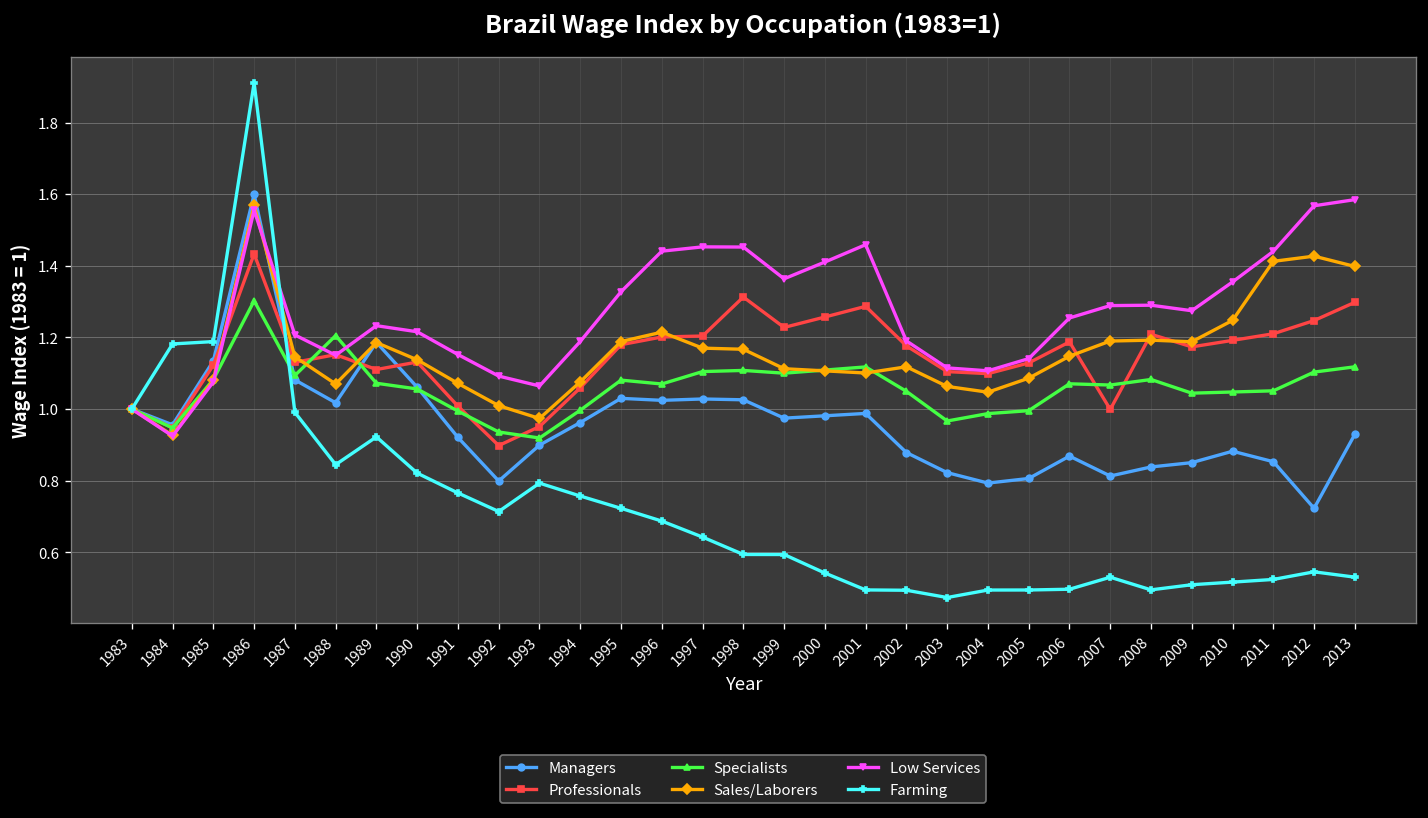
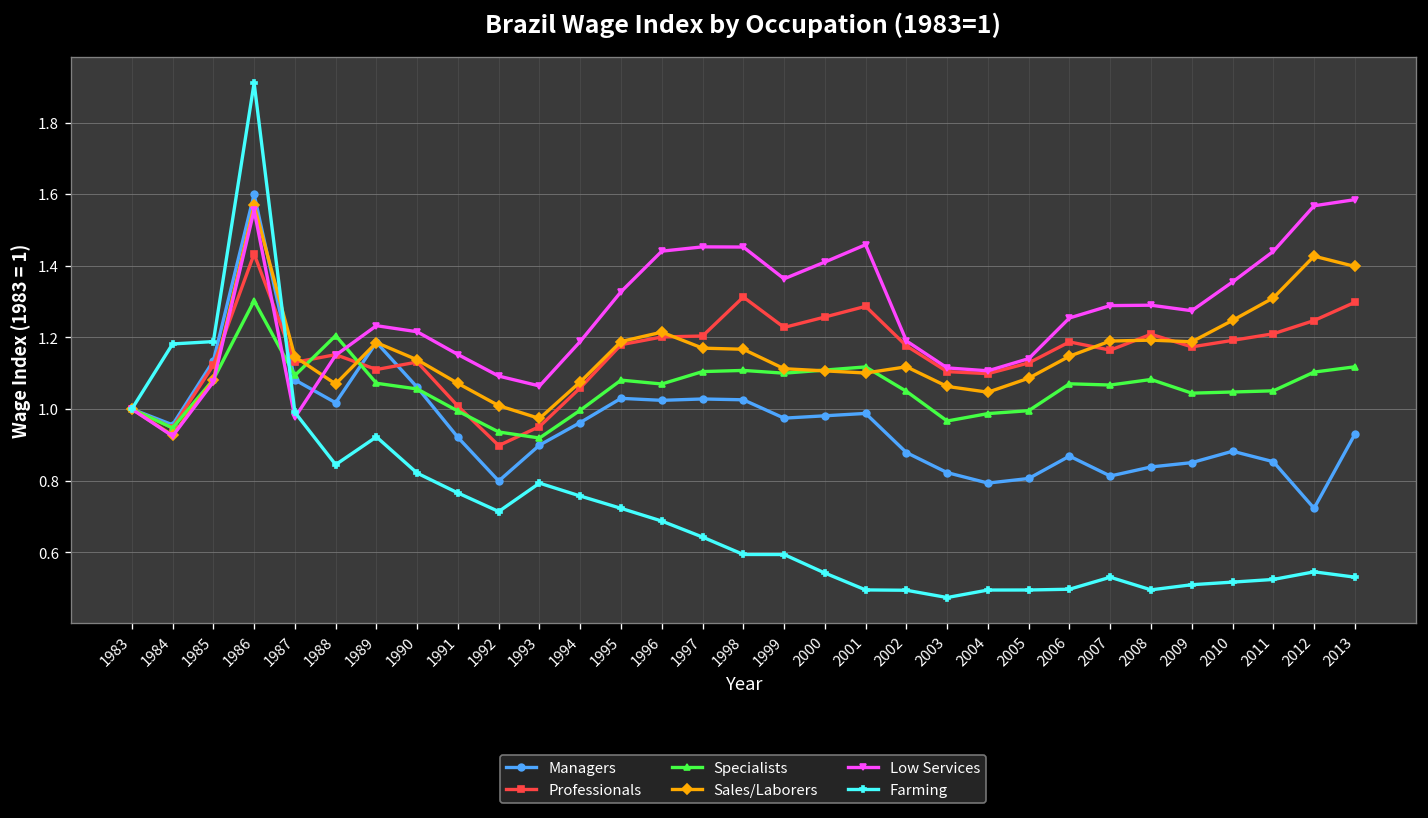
  {
    "Managers": {
      "1985": 1.13,
      "1986": 1.60,
      "1987": 1.08,
      "1988": 1.02,
      "1991": 0.92,
      "1992": 0.80,
      "1993": 0.90,
      "1994": 0.96,
      "1995": 1.03,
      "1996": 1.02,
      "1997": 1.03,
      "1998": 1.03,
      "1999": 0.97,
      "2000": 0.98,
      "2001": 0.99,
      "2002": 0.88,
      "2003": 0.82,
      "2004": 0.79,
      "2005": 0.81,
      "2006": 0.87,
      "2007": 0.81,
      "2008": 0.84,
      "2009": 0.85,
      "2010": 0.88,
      "2011": 0.85,
      "2012": 0.72,
      "2013": 0.93
    },
    "Professionals": {
      "1985": 1.12,
      "1986": 1.43,
      "1987": 1.13,
      "1989": 1.11,
      "1991": 1.01,
      "1992": 0.90,
      "1993": 0.95,
      "1994": 1.06,
      "1995": 1.18,
      "1996": 1.20,
      "1997": 1.20,
      "1998": 1.31,
      "1999": 1.23,
      "2000": 1.26,
      "2001": 1.29,
      "2002": 1.18,
      "2003": 1.10,
      "2005": 1.13,
      "2006": 1.19,
-     "2007": 1.00,
+     "2007": 1.16,
      "2008": 1.21,
      "2009": 1.17,
      "2010": 1.19,
      "2011": 1.21,
      "2012": 1.25,
      "2013": 1.30
    },
    "Specialists": {
      "1986": 1.30,
      "1987": 1.09,
      "1988": 1.21,
      "1989": 1.07,
      "1991": 0.99,
      "1992": 0.94,
      "1993": 0.92,
      "1994": 1.00,
      "1995": 1.08,
      "1996": 1.07,
      "1997": 1.10,
      "1998": 1.11,
      "1999": 1.10,
      "2001": 1.12,
      "2002": 1.05,
      "2003": 0.97,
      "2004": 0.99,
      "2005": 1.00,
      "2006": 1.07,
      "2007": 1.07,
      "2008": 1.08,
      "2009": 1.04,
      "2010": 1.05,
      "2011": 1.05,
      "2012": 1.10,
      "2013": 1.12
    },
    "Sales/Laborers": {
      "1986": 1.57,
      "1987": 1.15,
      "1988": 1.07,
      "1991": 1.07,
      "1992": 1.01,
      "1993": 0.97,
      "1994": 1.08,
      "1995": 1.19,
      "1996": 1.21,
      "1997": 1.17,
      "1998": 1.17,
      "1999": 1.11,
      "2001": 1.10,
      "2002": 1.12,
      "2003": 1.06,
      "2004": 1.05,
      "2005": 1.09,
      "2006": 1.15,
      "2007": 1.19,
      "2008": 1.19,
      "2009": 1.19,
      "2010": 1.25,
-     "2011": 1.41,
+     "2011": 1.31,
      "2012": 1.43,
      "2013": 1.40
    },
    "Low Services": {
      "1986": 1.56,
-     "1987": 1.21,
+     "1987": 0.98,
      "1989": 1.23,
      "1990": 1.22,
      "1991": 1.15,
      "1992": 1.09,
      "1993": 1.06,
      "1994": 1.19,
      "1995": 1.33,
      "1996": 1.44,
      "1997": 1.45,
      "1998": 1.45,
      "1999": 1.36,
      "2000": 1.41,
      "2001": 1.46,
      "2002": 1.19,
      "2003": 1.11,
      "2005": 1.14,
      "2006": 1.25,
      "2007": 1.29,
      "2008": 1.29,
      "2009": 1.27,
      "2010": 1.35,
      "2011": 1.44,
      "2012": 1.57,
      "2013": 1.58
    },
    "Farming": {
      "1984": 1.18,
      "1985": 1.19,
      "1986": 1.91,
      "1987": 0.99,
      "1988": 0.84,
      "1989": 0.92,
      "1990": 0.82,
      "1991": 0.77,
      "1992": 0.71,
      "1993": 0.79,
      "1994": 0.76,
      "1995": 0.72,
      "1996": 0.69,
      "1997": 0.64,
      "1998": 0.59,
      "1999": 0.59,
      "2000": 0.54,
      "2001": 0.49,
      "2002": 0.49,
      "2003": 0.47,
      "2004": 0.49,
      "2005": 0.49,
      "2006": 0.50,
      "2007": 0.53,
      "2008": 0.50,
      "2009": 0.51,
      "2010": 0.52,
      "2011": 0.52,
      "2012": 0.55,
      "2013": 0.53
    }
  }
